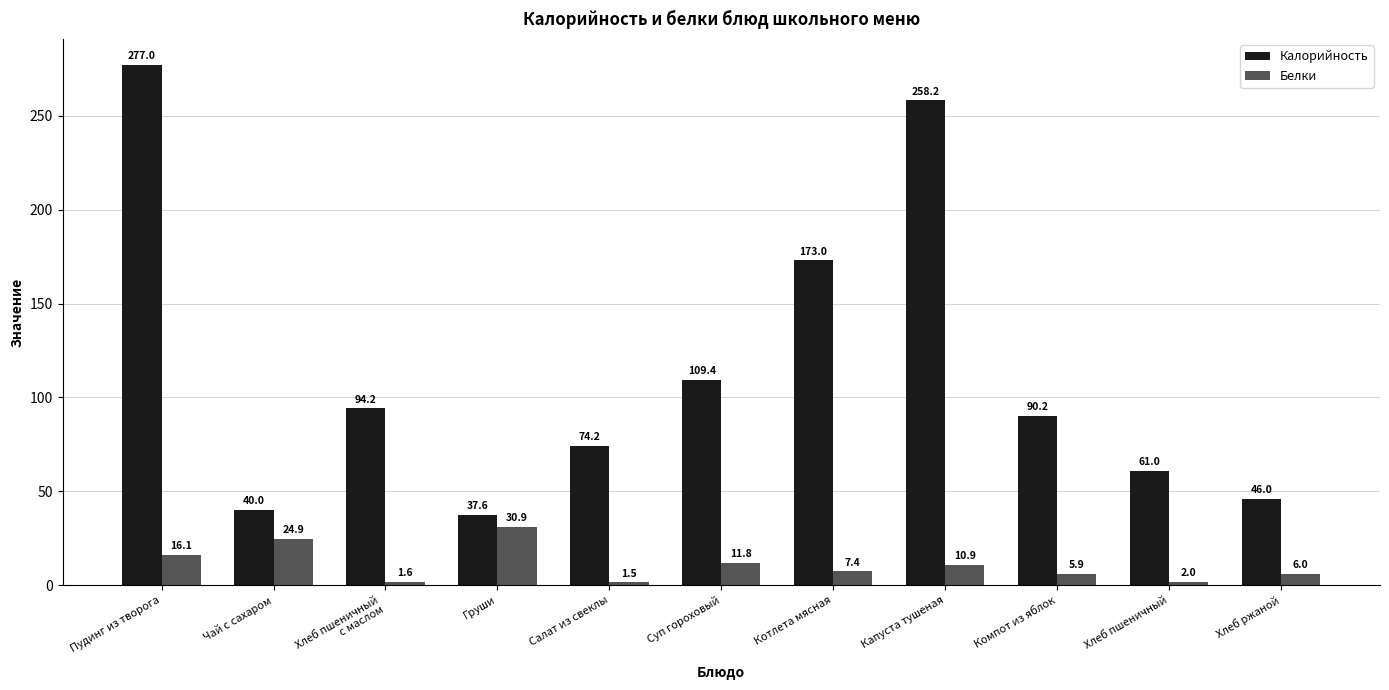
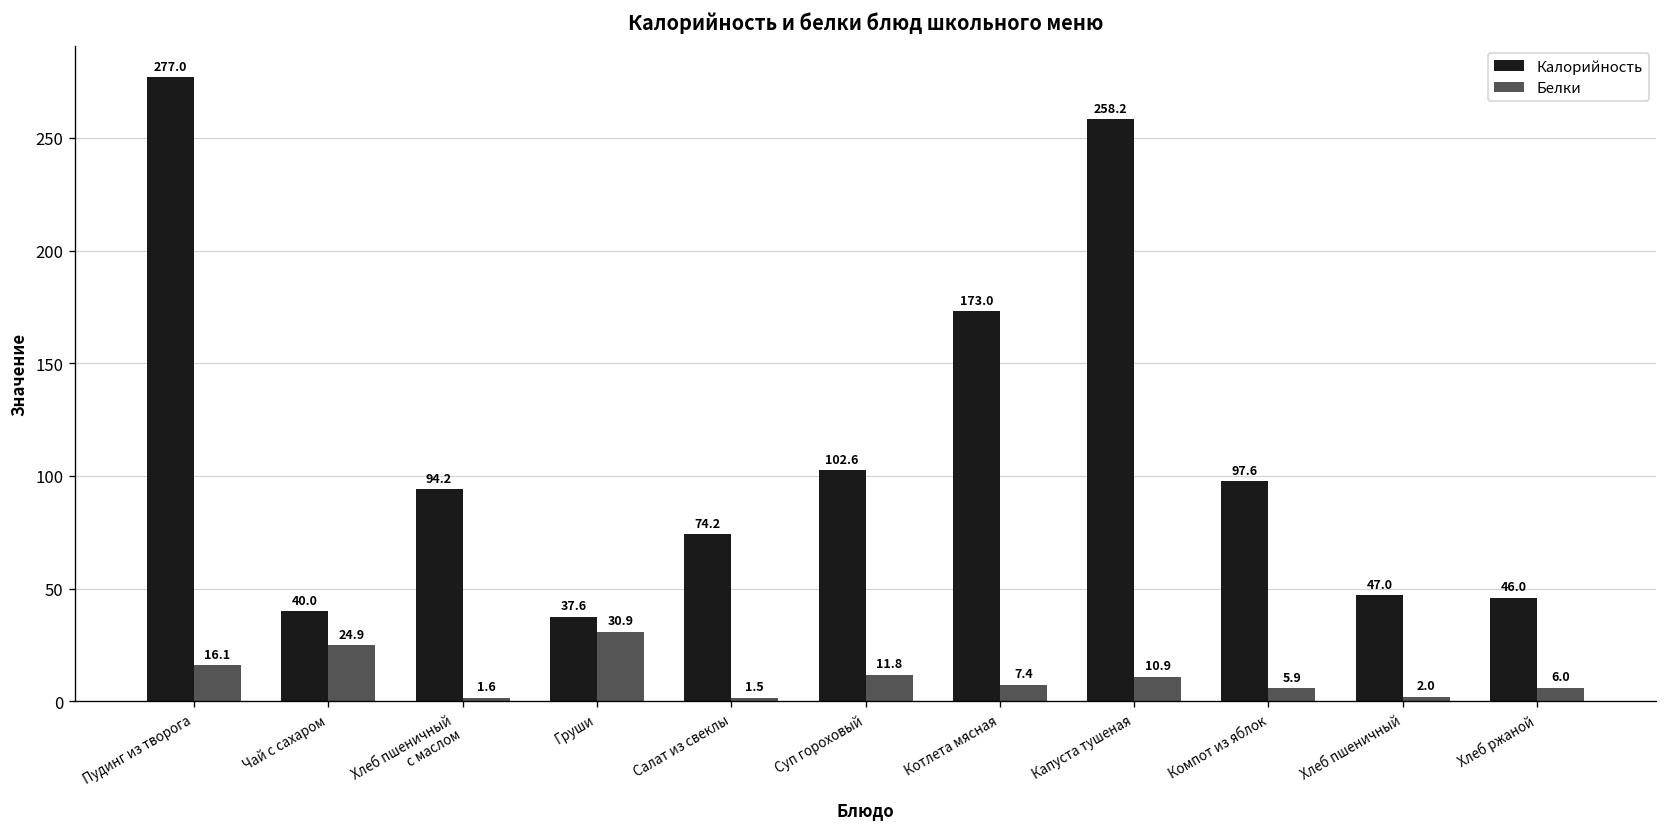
  {
    "Калорийность": {
      "Пудинг из творога": 277.0,
      "Чай с сахаром": 40.0,
      "Хлеб пшеничный с маслом": 94.2,
      "Груши": 37.6,
      "Салат из свеклы": 74.2,
-     "Суп гороховый": 109.4,
+     "Суп гороховый": 102.6,
      "Котлета мясная": 173.0,
      "Капуста тушеная": 258.2,
-     "Компот из яблок": 90.2,
-     "Хлеб пшеничный": 61.0,
+     "Компот из яблок": 97.6,
+     "Хлеб пшеничный": 47.0,
      "Хлеб ржаной": 46.0
    },
    "Белки": {
      "Пудинг из творога": 16.1,
      "Чай с сахаром": 24.9,
      "Хлеб пшеничный с маслом": 1.6,
      "Груши": 30.9,
      "Салат из свеклы": 1.5,
      "Суп гороховый": 11.8,
      "Котлета мясная": 7.4,
      "Капуста тушеная": 10.9,
      "Компот из яблок": 5.9,
      "Хлеб пшеничный": 2.0,
      "Хлеб ржаной": 6.0
    }
  }
